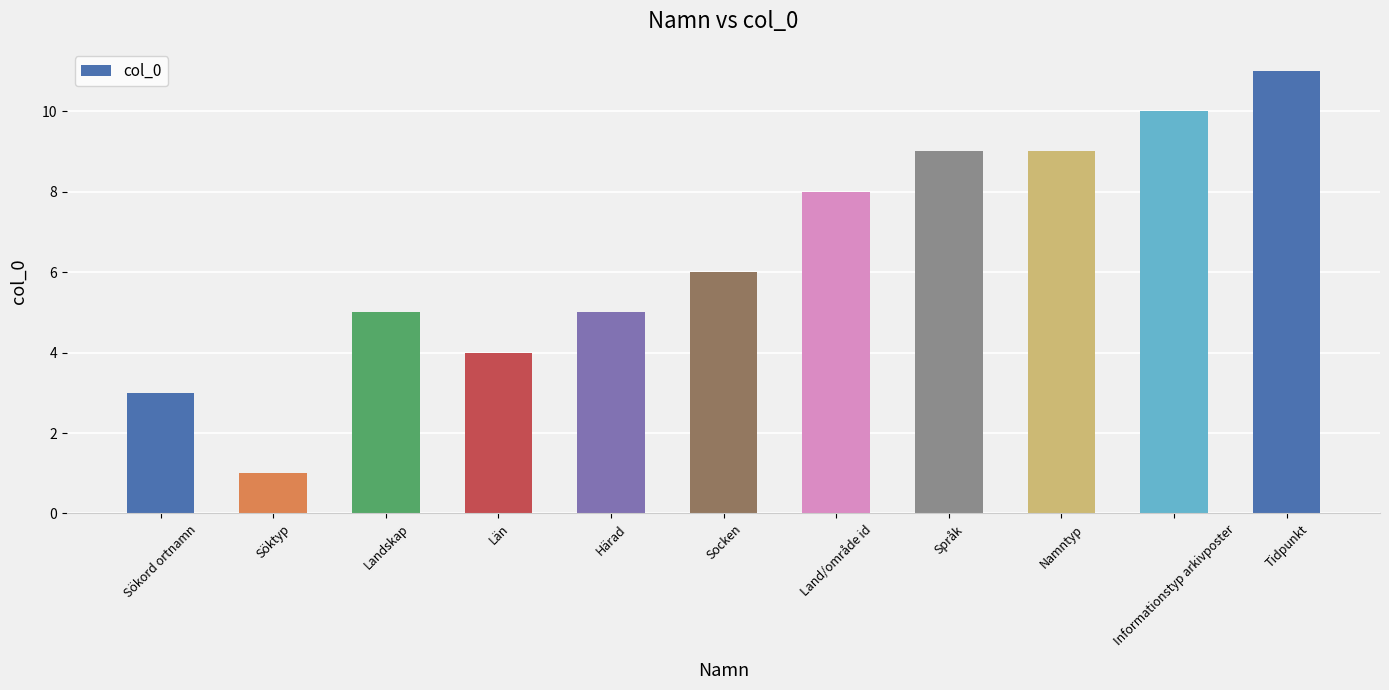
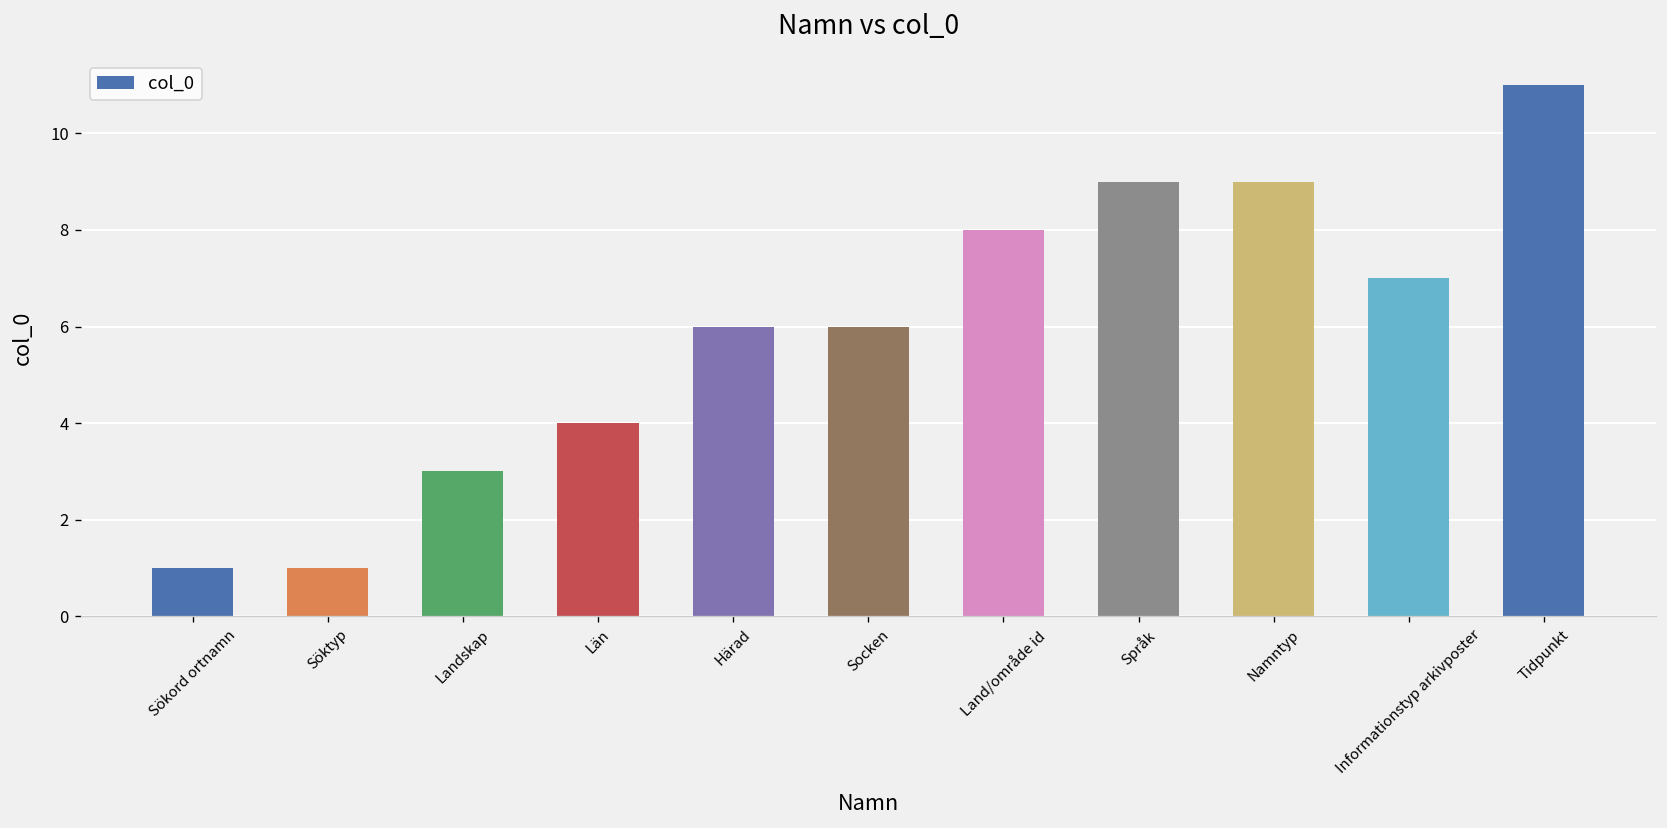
  {
-   "Sökord ortnamn": 3,
+   "Sökord ortnamn": 1,
    "Söktyp": 1,
-   "Landskap": 5,
+   "Landskap": 3,
    "Län": 4,
-   "Härad": 5,
+   "Härad": 6,
    "Socken": 6,
    "Land/område id": 8,
    "Språk": 9,
    "Namntyp": 9,
-   "Informationstyp arkivposter": 10,
+   "Informationstyp arkivposter": 7,
    "Tidpunkt": 11
  }
